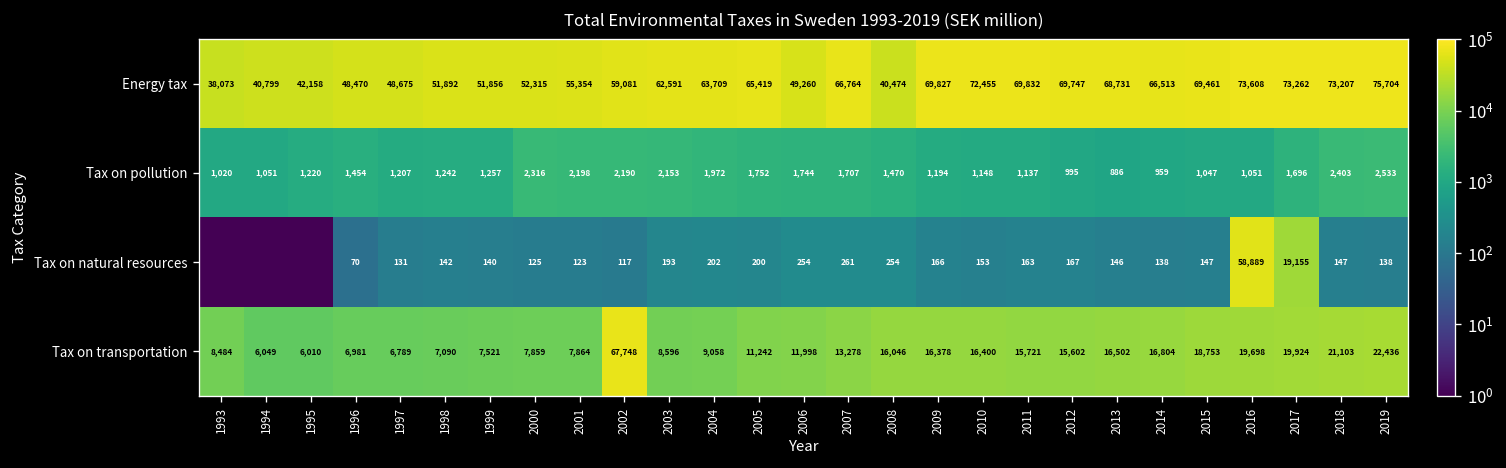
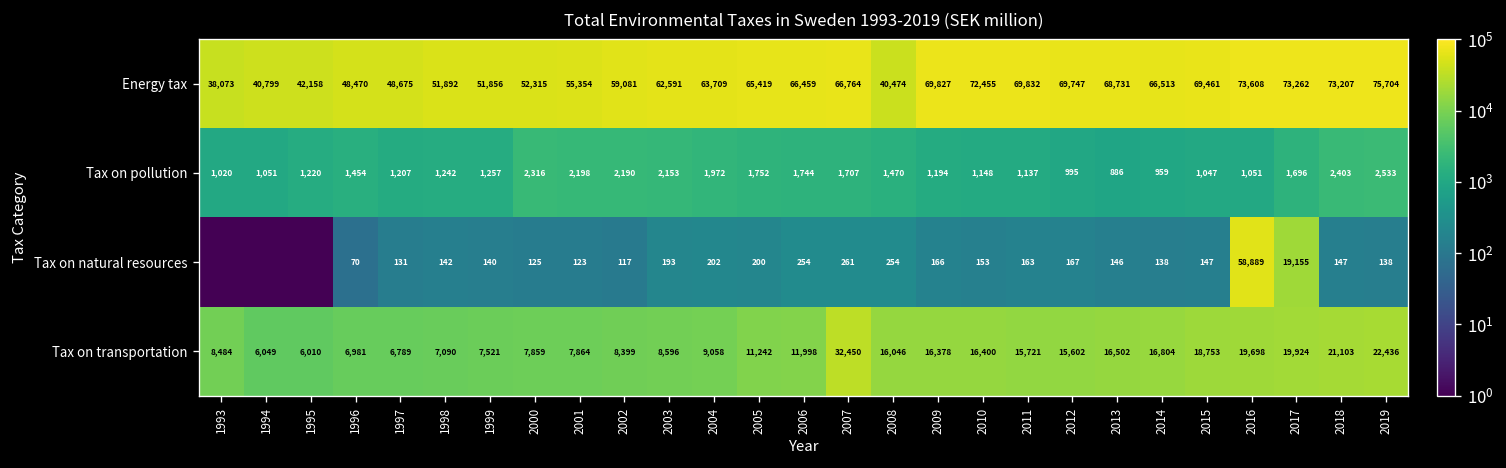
  {
    "Energy tax": {
      "1993": "38,073",
      "1994": "40,799",
      "1995": "42,158",
      "1996": "48,470",
      "1997": "48,675",
      "1998": "51,892",
      "1999": "51,856",
      "2000": "52,315",
      "2001": "55,354",
      "2002": "59,081",
      "2003": "62,591",
      "2004": "63,709",
      "2005": "65,419",
-     "2006": "49,260",
+     "2006": "66,459",
      "2007": "66,764",
      "2008": "40,474",
      "2009": "69,827",
      "2010": "72,455",
      "2011": "69,832",
      "2012": "69,747",
      "2013": "68,731",
      "2014": "66,513",
      "2015": "69,461",
      "2016": "73,608",
      "2017": "73,262",
      "2018": "73,207",
      "2019": "75,704"
    },
    "Tax on pollution": {
      "1993": "1,020",
      "1994": "1,051",
      "1995": "1,220",
      "1996": "1,454",
      "1997": "1,207",
      "1998": "1,242",
      "1999": "1,257",
      "2000": "2,316",
      "2001": "2,198",
      "2002": "2,190",
      "2003": "2,153",
      "2004": "1,972",
      "2005": "1,752",
      "2006": "1,744",
      "2007": "1,707",
      "2008": "1,470",
      "2009": "1,194",
      "2010": "1,148",
      "2011": "1,137",
      "2012": "995",
      "2013": "886",
      "2014": "959",
      "2015": "1,047",
      "2016": "1,051",
      "2017": "1,696",
      "2018": "2,403",
      "2019": "2,533"
    },
    "Tax on natural resources": {
      "1996": "70",
      "1997": "131",
      "1998": "142",
      "1999": "140",
      "2000": "125",
      "2001": "123",
      "2002": "117",
      "2003": "193",
      "2004": "202",
      "2005": "200",
      "2006": "254",
      "2007": "261",
      "2008": "254",
      "2009": "166",
      "2010": "153",
      "2011": "163",
      "2012": "167",
      "2013": "146",
      "2014": "138",
      "2015": "147",
      "2016": "58,889",
      "2017": "19,155",
      "2018": "147",
      "2019": "138"
    },
    "Tax on transportation": {
      "1993": "8,484",
      "1994": "6,049",
      "1995": "6,010",
      "1996": "6,981",
      "1997": "6,789",
      "1998": "7,090",
      "1999": "7,521",
      "2000": "7,859",
      "2001": "7,864",
-     "2002": "67,748",
+     "2002": "8,399",
      "2003": "8,596",
      "2004": "9,058",
      "2005": "11,242",
      "2006": "11,998",
-     "2007": "13,278",
+     "2007": "32,450",
      "2008": "16,046",
      "2009": "16,378",
      "2010": "16,400",
      "2011": "15,721",
      "2012": "15,602",
      "2013": "16,502",
      "2014": "16,804",
      "2015": "18,753",
      "2016": "19,698",
      "2017": "19,924",
      "2018": "21,103",
      "2019": "22,436"
    }
  }
